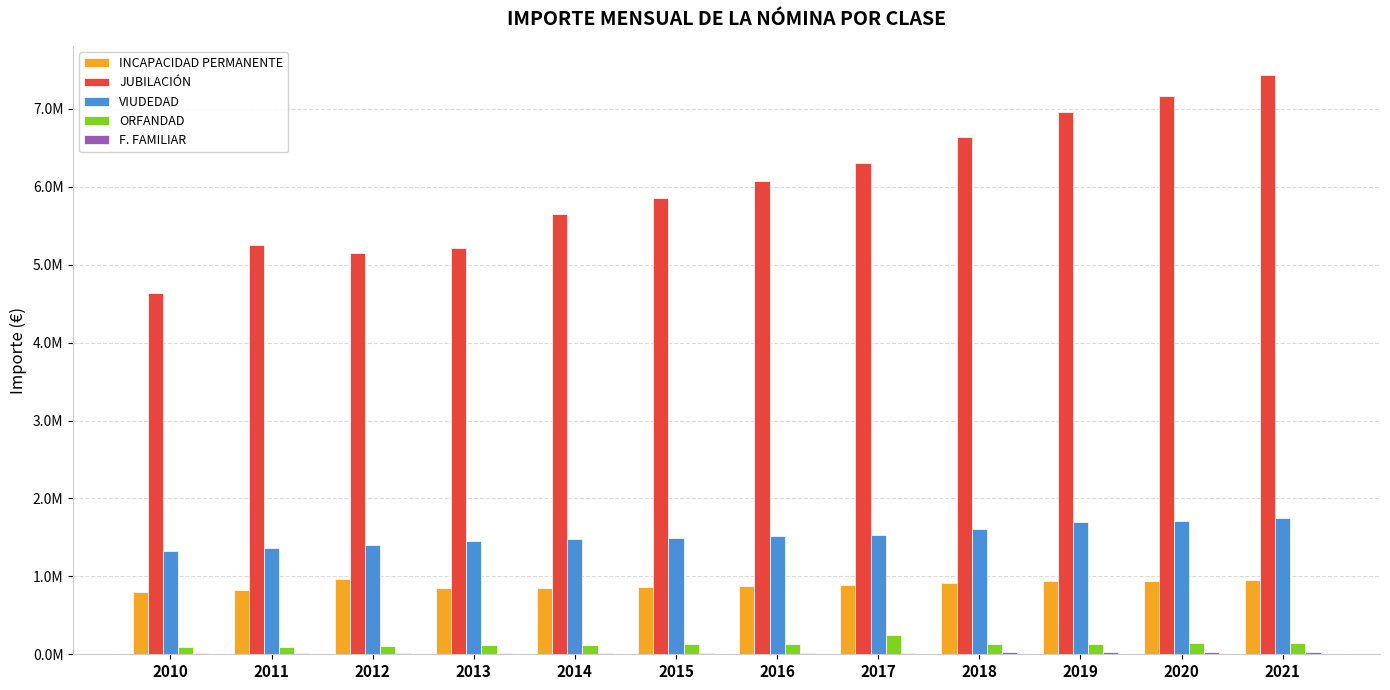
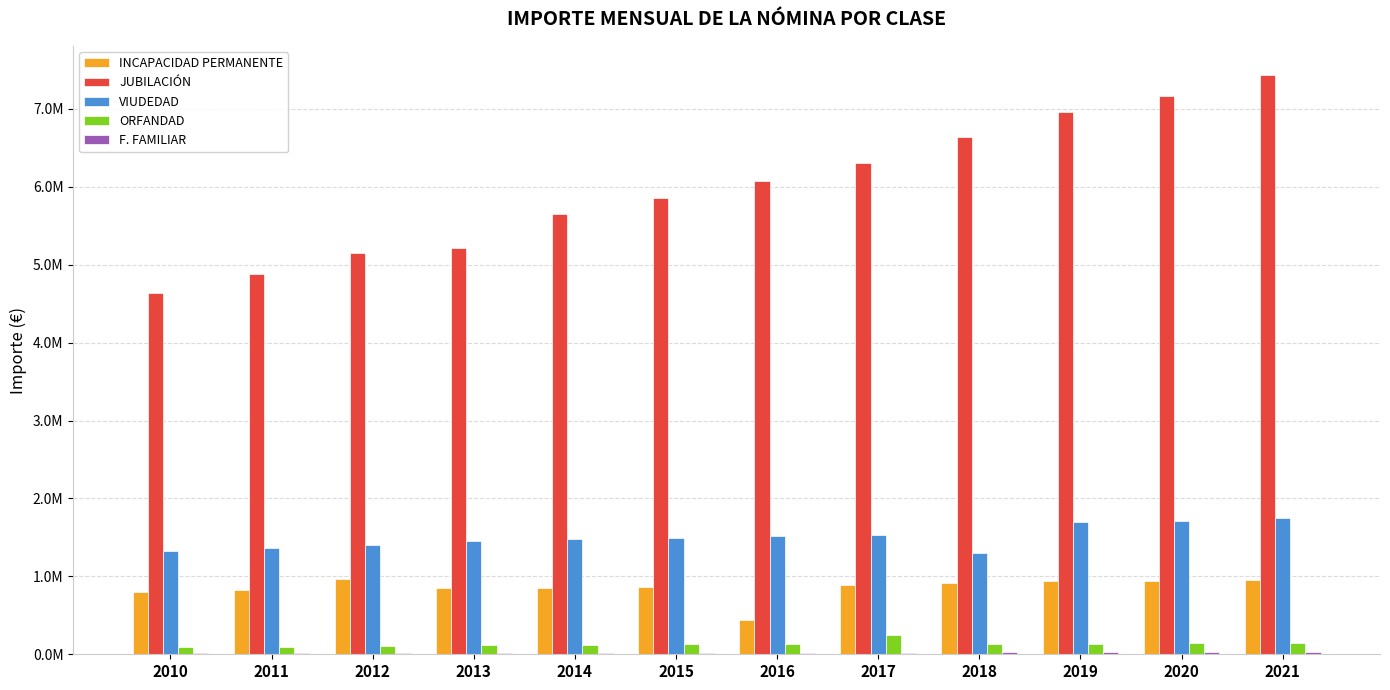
  {
    "INCAPACIDAD PERMANENTE": {
      "2010": 800000,
      "2011": 800000,
      "2012": 1000000,
      "2013": 800000,
      "2014": 900000,
      "2015": 900000,
-     "2016": 900000,
+     "2016": 400000,
      "2017": 900000,
      "2018": 900000,
      "2019": 900000,
      "2020": 900000,
      "2021": 900000
    },
    "JUBILACIÓN": {
      "2010": 4600000,
-     "2011": 5300000,
+     "2011": 4900000,
      "2012": 5200000,
      "2013": 5200000,
      "2014": 5700000,
      "2015": 5900000,
      "2016": 6100000,
      "2017": 6300000,
      "2018": 6600000,
      "2019": 7000000,
      "2020": 7200000,
      "2021": 7400000
    },
    "VIUDEDAD": {
      "2010": 1300000,
      "2011": 1400000,
      "2012": 1400000,
      "2013": 1500000,
      "2014": 1500000,
      "2015": 1500000,
      "2016": 1500000,
      "2017": 1500000,
-     "2018": 1600000,
+     "2018": 1300000,
      "2019": 1700000,
      "2020": 1700000,
      "2021": 1800000
    },
    "ORFANDAD": {
      "2010": 100000,
      "2011": 100000,
      "2012": 100000,
      "2013": 100000,
      "2014": 100000,
      "2015": 100000,
      "2016": 100000,
      "2017": 300000,
      "2018": 100000,
      "2019": 100000,
      "2020": 100000,
      "2021": 100000
    }
  }
